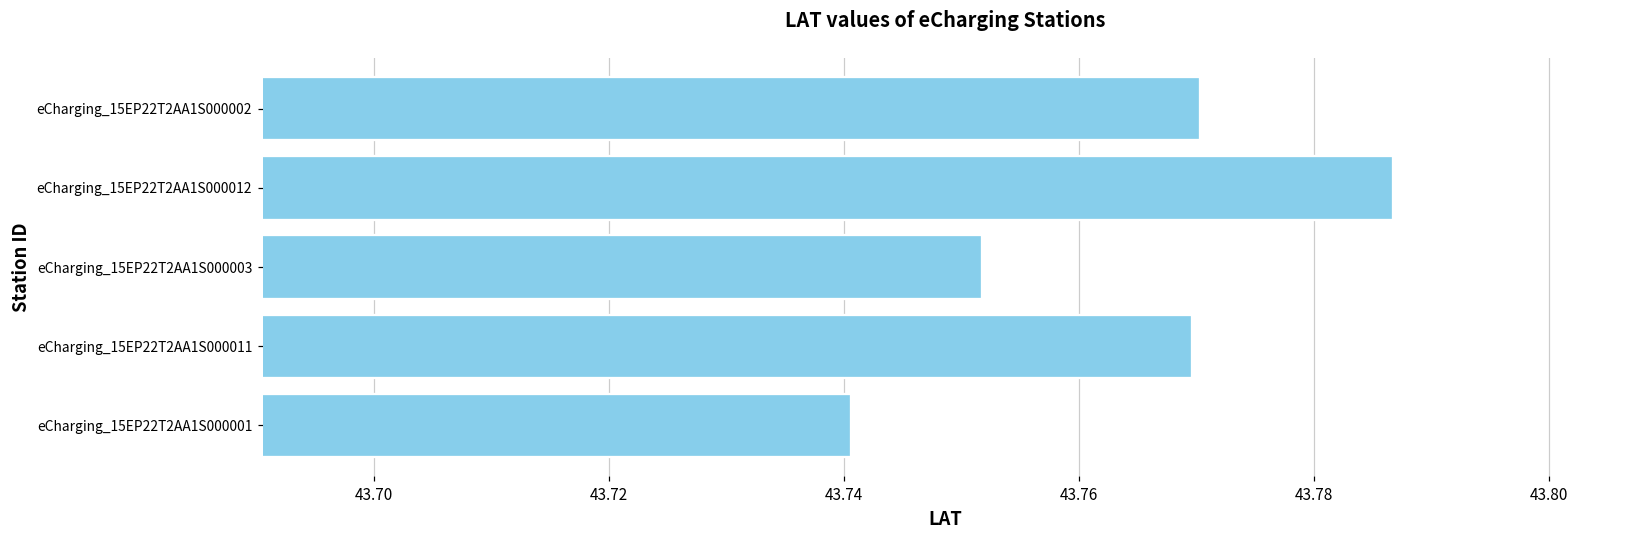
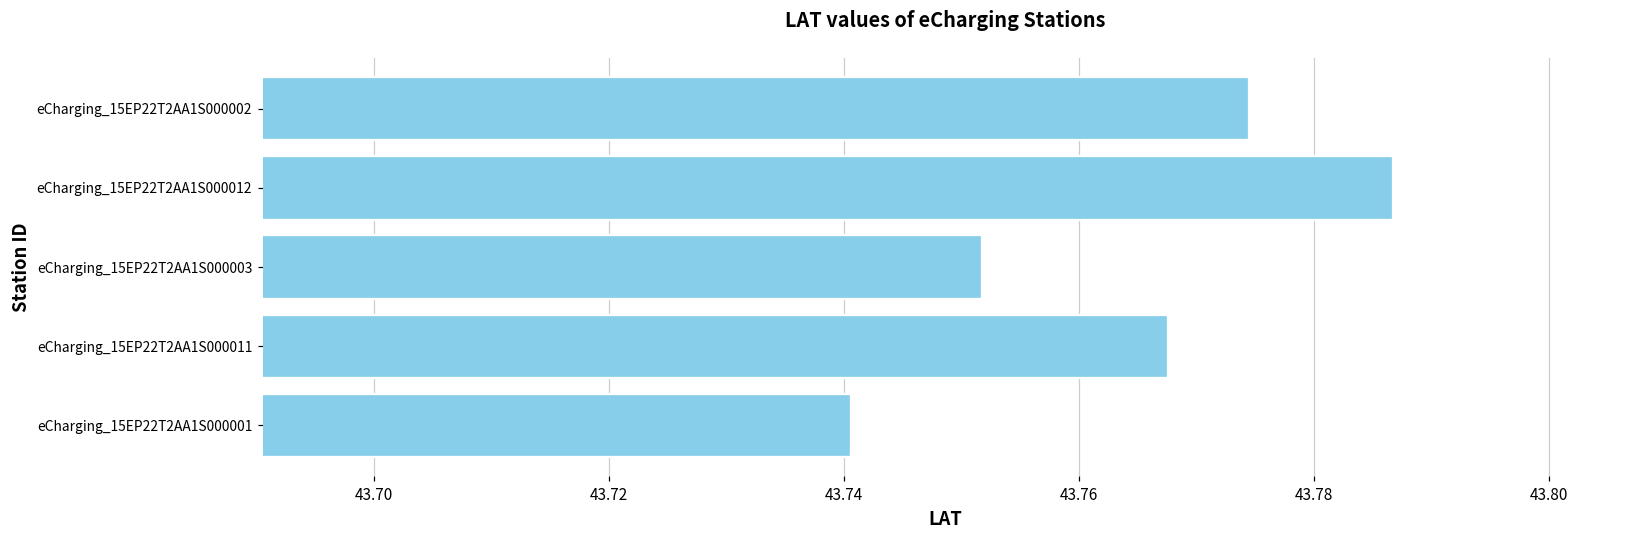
  {
-   "eCharging_15EP22T2AA1S000002": 43.7703,
+   "eCharging_15EP22T2AA1S000002": 43.7744,
    "eCharging_15EP22T2AA1S000012": 43.7867,
    "eCharging_15EP22T2AA1S000003": 43.7517,
-   "eCharging_15EP22T2AA1S000011": 43.7696,
+   "eCharging_15EP22T2AA1S000011": 43.7675,
    "eCharging_15EP22T2AA1S000001": 43.7405
  }
